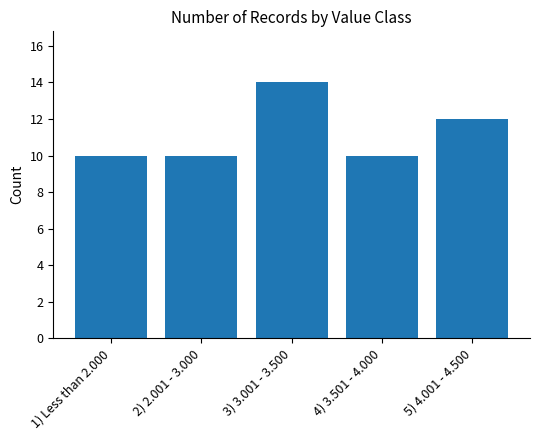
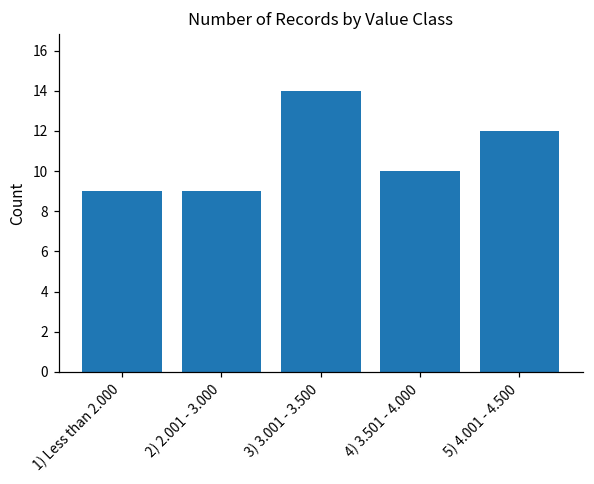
  {
-   "1) Less than 2.000": 10,
-   "2) 2.001 - 3.000": 10,
+   "1) Less than 2.000": 9,
+   "2) 2.001 - 3.000": 9,
    "3) 3.001 - 3.500": 14,
    "4) 3.501 - 4.000": 10,
    "5) 4.001 - 4.500": 12
  }
